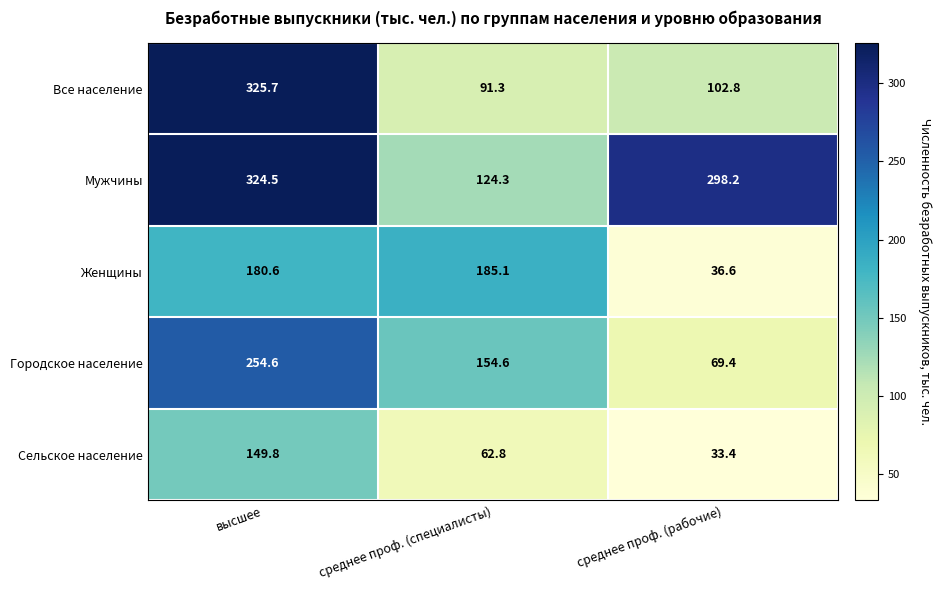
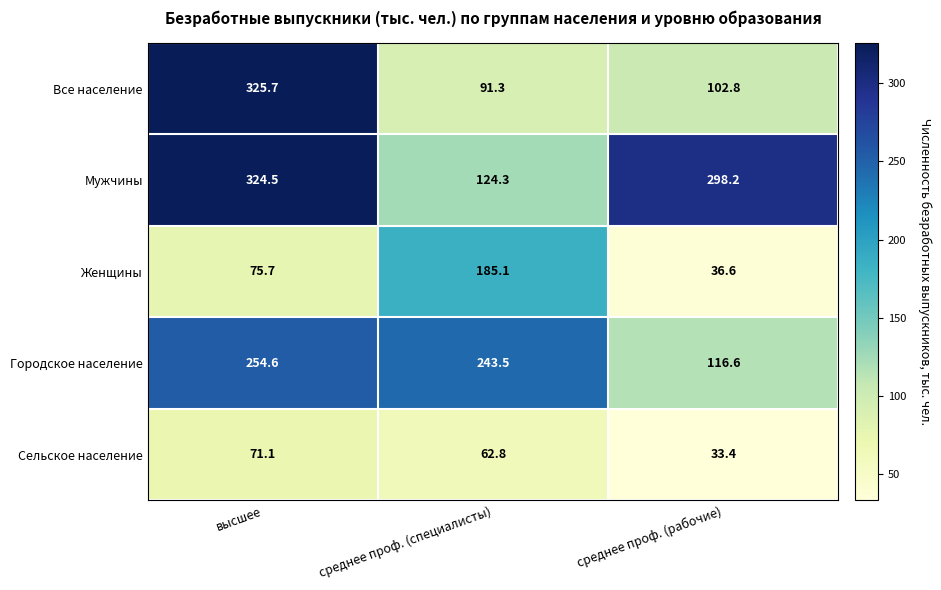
  {
    "Все население": {
      "высшее": 325.7,
      "среднее проф. (специалисты)": 91.3,
      "среднее проф. (рабочие)": 102.8
    },
    "Мужчины": {
      "высшее": 324.5,
      "среднее проф. (специалисты)": 124.3,
      "среднее проф. (рабочие)": 298.2
    },
    "Женщины": {
-     "высшее": 180.6,
+     "высшее": 75.7,
      "среднее проф. (специалисты)": 185.1,
      "среднее проф. (рабочие)": 36.6
    },
    "Городское население": {
      "высшее": 254.6,
-     "среднее проф. (специалисты)": 154.6,
-     "среднее проф. (рабочие)": 69.4
+     "среднее проф. (специалисты)": 243.5,
+     "среднее проф. (рабочие)": 116.6
    },
    "Сельское население": {
-     "высшее": 149.8,
+     "высшее": 71.1,
      "среднее проф. (специалисты)": 62.8,
      "среднее проф. (рабочие)": 33.4
    }
  }
